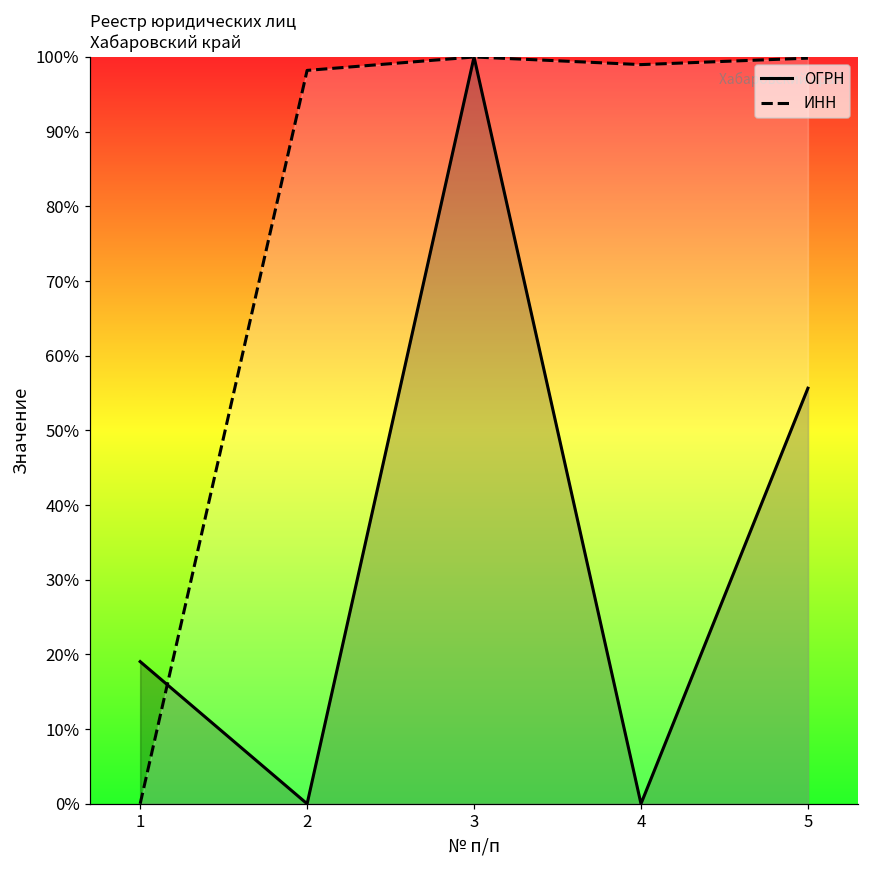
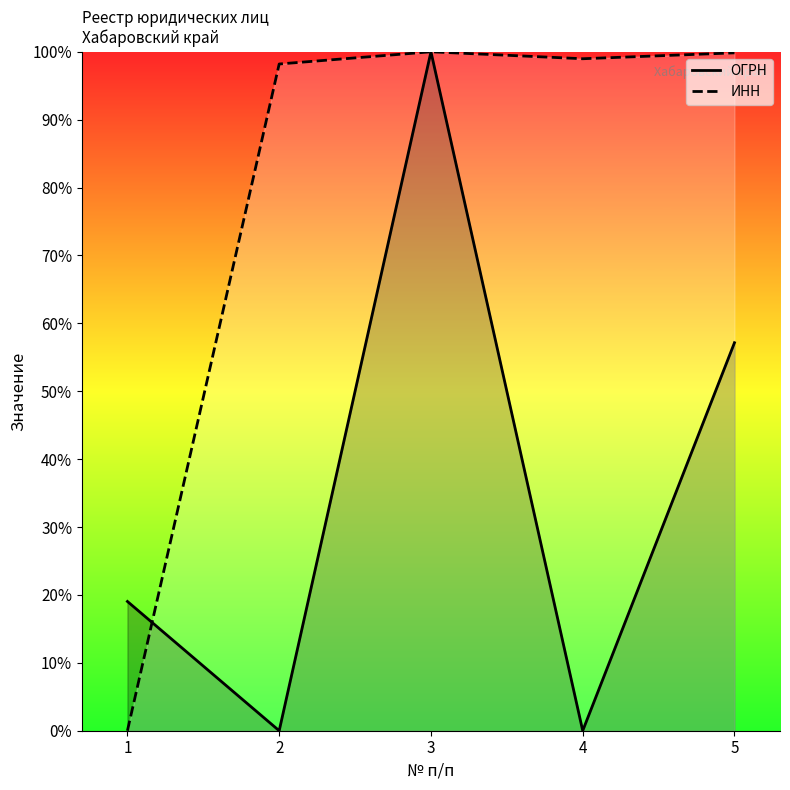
  {
    "ОГРН": {
      "1": "19%",
      "2": "0%",
      "4": "0%",
-     "5": "56%"
+     "5": "57%"
    }
  }
